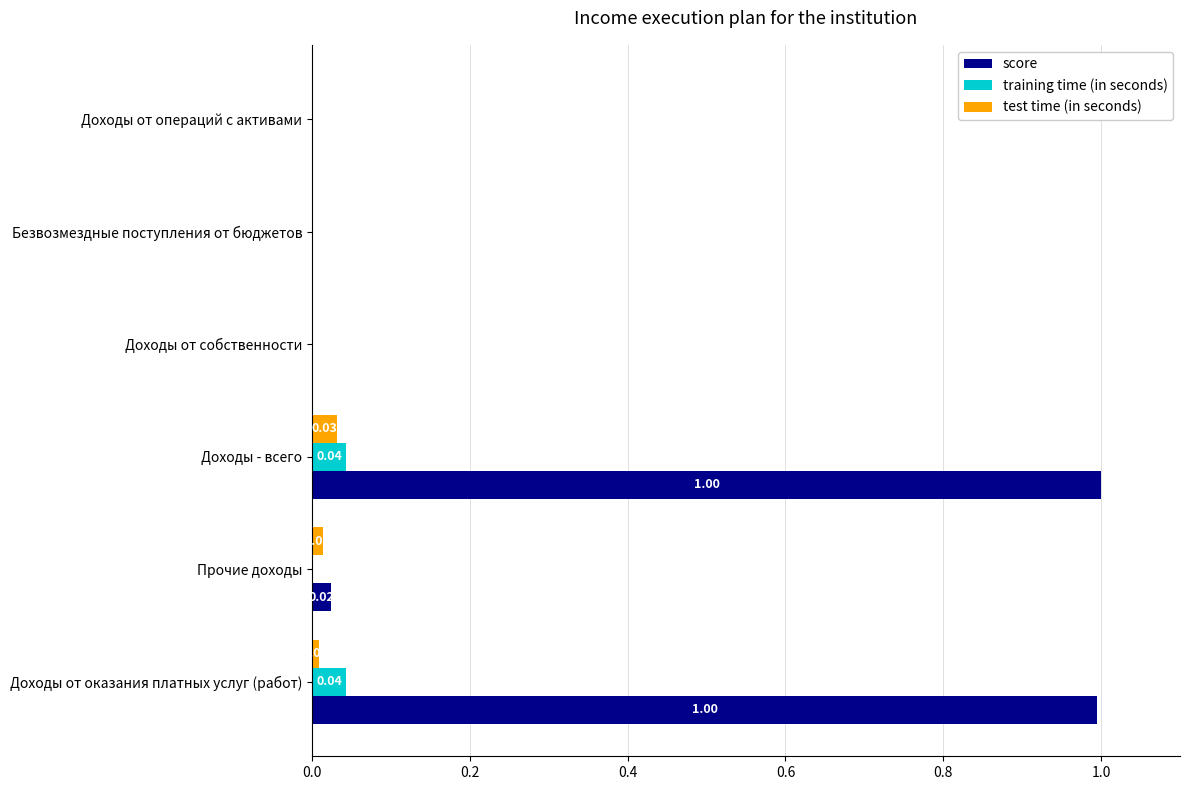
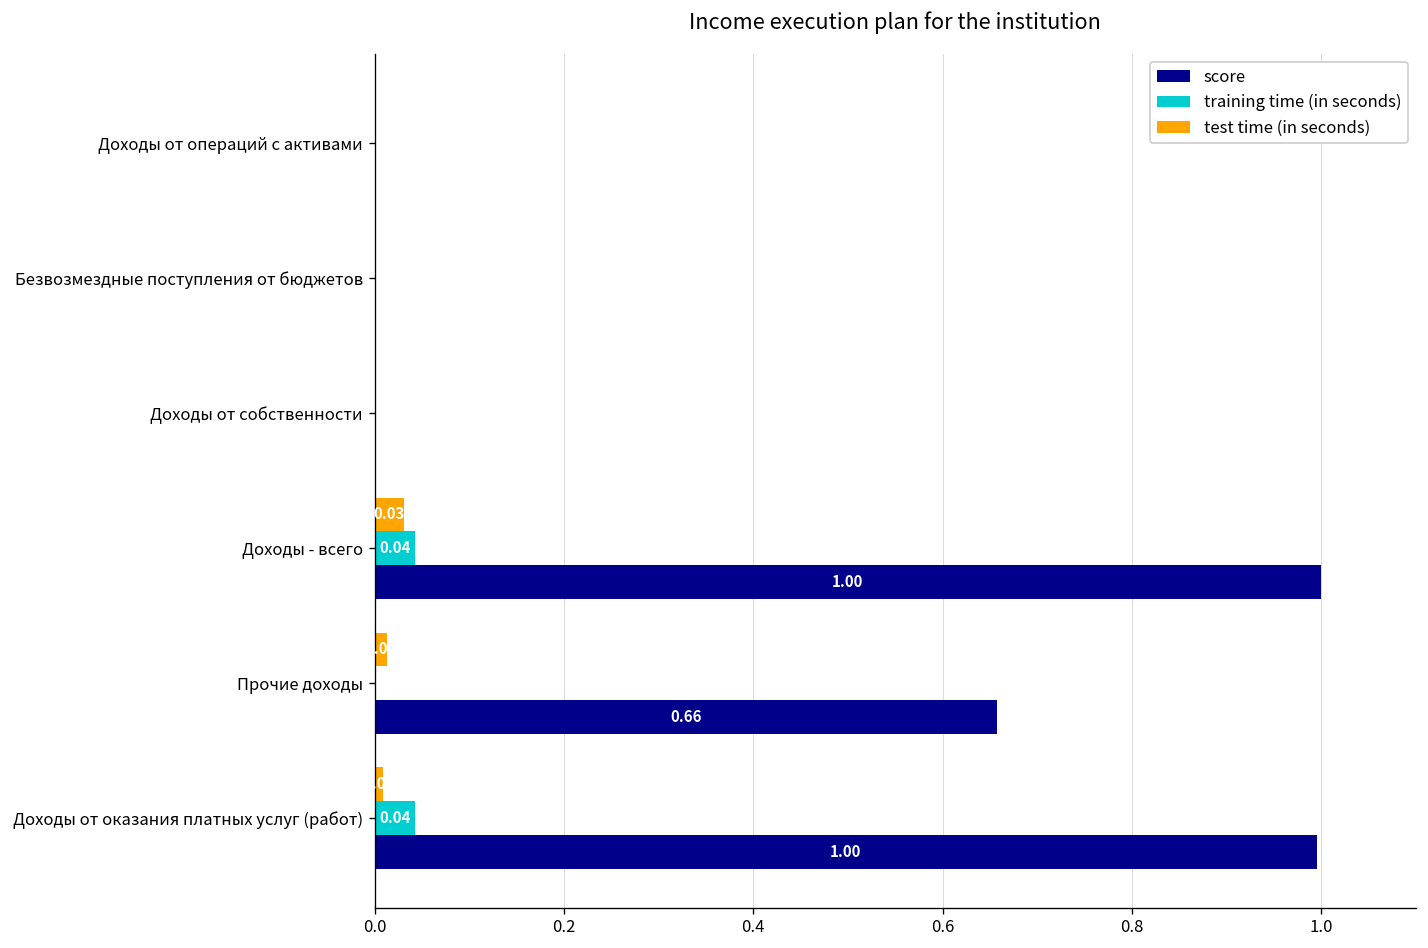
  {
    "score": {
      "Доходы - всего": 1.00,
-     "Прочие доходы": 0.02,
+     "Прочие доходы": 0.66,
      "Доходы от оказания платных услуг (работ)": 1.00
    },
    "training time (in seconds)": {
      "Доходы - всего": 0.04,
      "Доходы от оказания платных услуг (работ)": 0.04
    },
    "test time (in seconds)": {
      "Доходы - всего": 0.03
    }
  }
